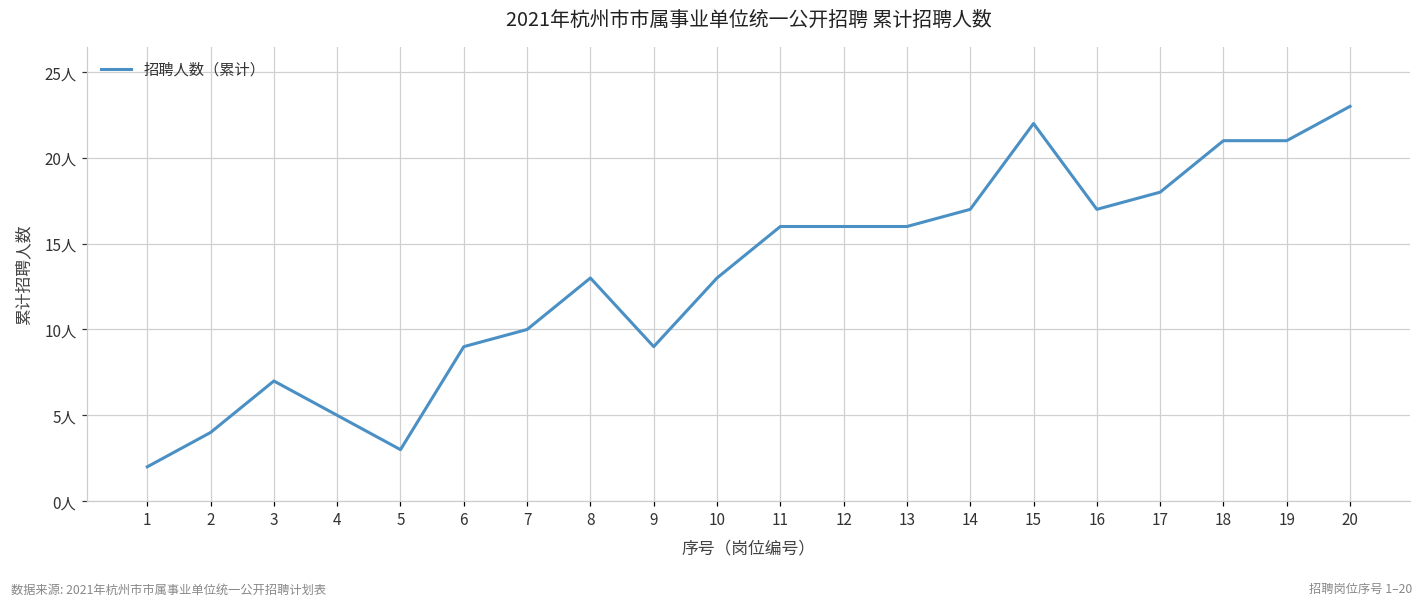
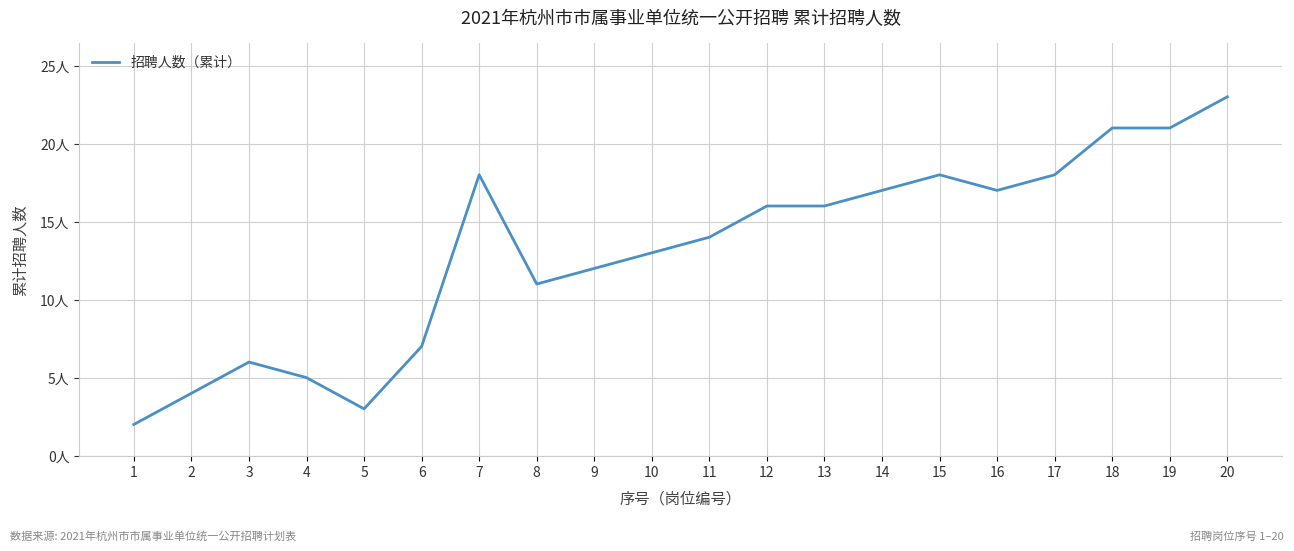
  {
    "1": "2人",
    "2": "4人",
-   "3": "7人",
+   "3": "6人",
    "4": "5人",
    "5": "3人",
-   "6": "9人",
-   "7": "10人",
-   "8": "13人",
-   "9": "9人",
+   "6": "7人",
+   "7": "18人",
+   "8": "11人",
+   "9": "12人",
    "10": "13人",
-   "11": "16人",
+   "11": "14人",
    "12": "16人",
    "13": "16人",
    "14": "17人",
-   "15": "22人",
+   "15": "18人",
    "16": "17人",
    "17": "18人",
    "18": "21人",
    "19": "21人",
    "20": "23人"
  }
